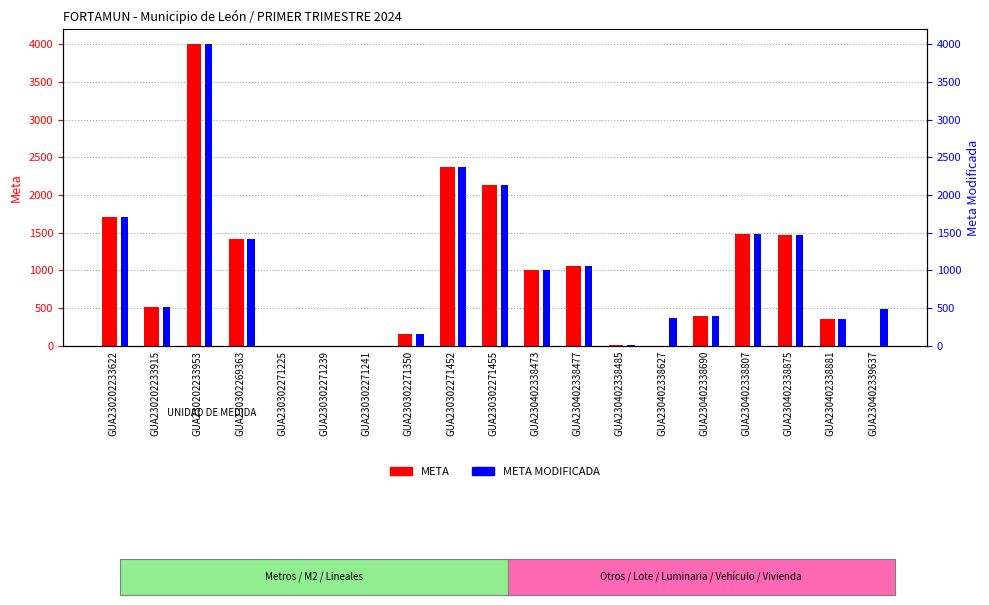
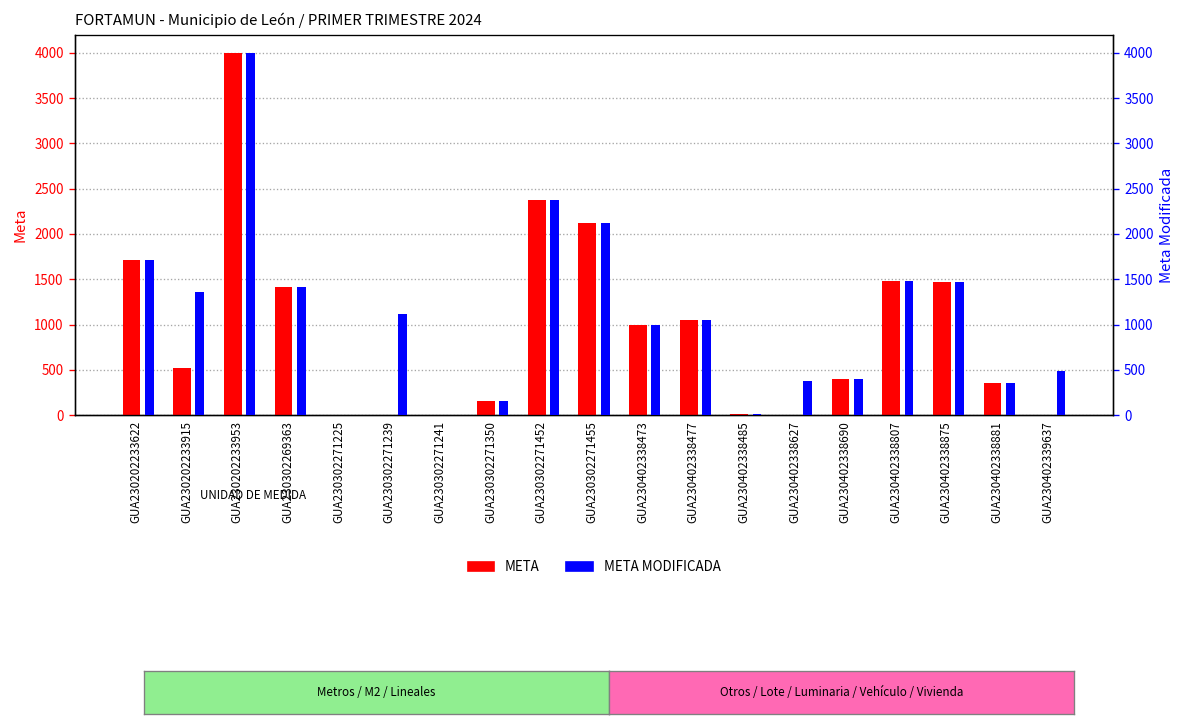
  {
    "META": {
      "GUA230202233622": 1700,
      "GUA230202233915": 500,
      "GUA230202233953": 4000,
      "GUA230302269363": 1400,
      "GUA230302271350": 200,
      "GUA230302271452": 2400,
      "GUA230302271455": 2100,
      "GUA230402338473": 1000,
      "GUA230402338477": 1100,
      "GUA230402338690": 400,
      "GUA230402338807": 1500,
      "GUA230402338875": 1500,
      "GUA230402338881": 400
    },
    "META MODIFICADA": {
      "GUA230202233622": 1700,
-     "GUA230202233915": 500,
+     "GUA230202233915": 1400,
      "GUA230202233953": 4000,
      "GUA230302269363": 1400,
-     "GUA230302271239": 0,
+     "GUA230302271239": 1100,
      "GUA230302271350": 200,
      "GUA230302271452": 2400,
      "GUA230302271455": 2100,
      "GUA230402338473": 1000,
      "GUA230402338477": 1100,
      "GUA230402338627": 400,
      "GUA230402338690": 400,
      "GUA230402338807": 1500,
      "GUA230402338875": 1500,
      "GUA230402338881": 400,
      "GUA230402339637": 500
    }
  }
